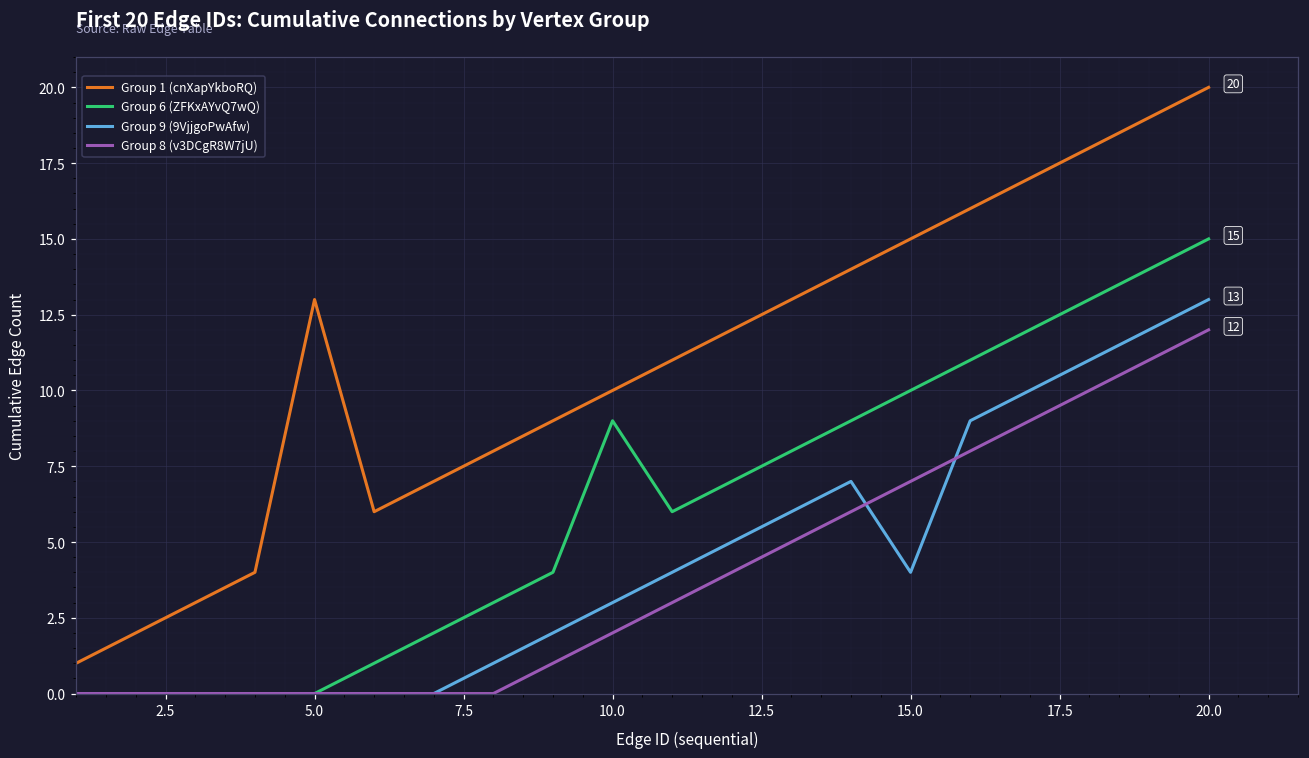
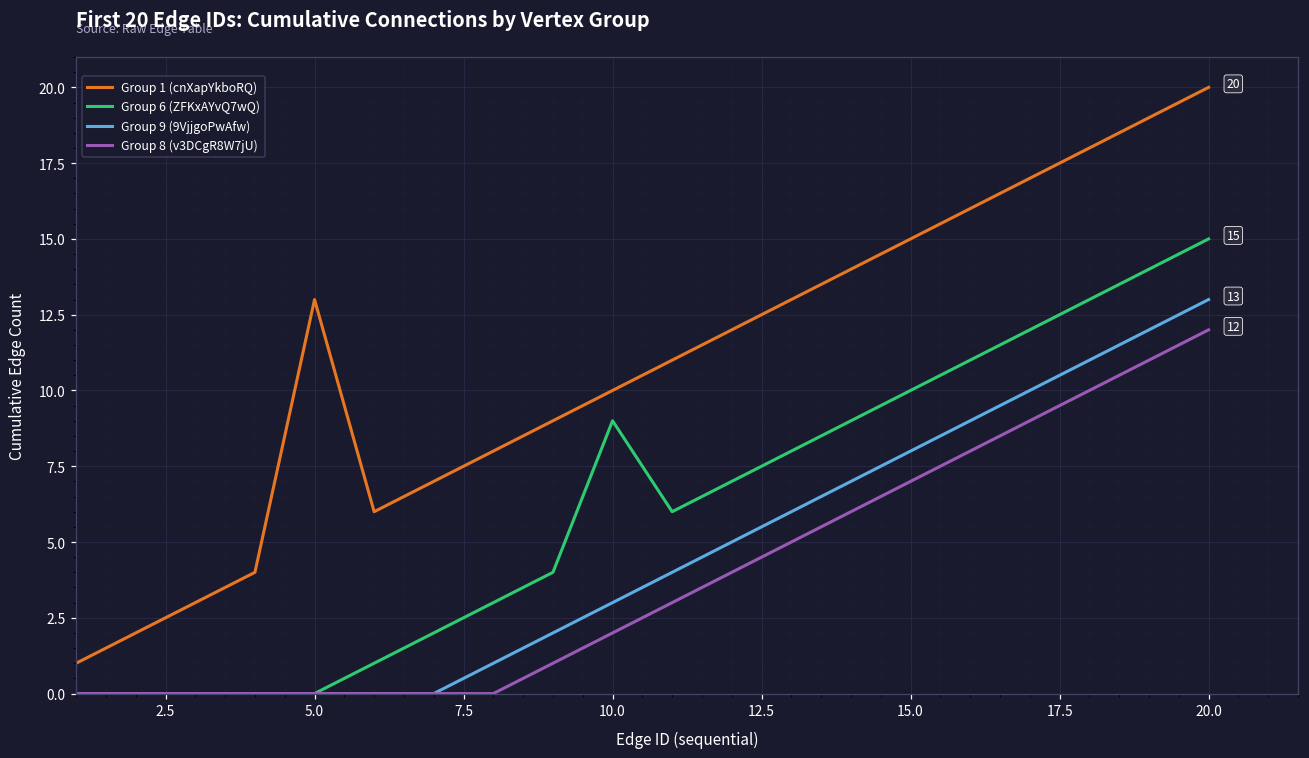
  {
    "Group 1 (cnXapYkboRQ)": {
      "5.0": 13,
      "10.0": 10,
      "15.0": 15
    },
    "Group 6 (ZFKxAYvQ7wQ)": {
      "10.0": 9,
      "15.0": 10
    },
    "Group 9 (9VjjgoPwAfw)": {
      "10.0": 3,
-     "15.0": 4
+     "15.0": 8
    },
    "Group 8 (v3DCgR8W7jU)": {
      "10.0": 2,
      "15.0": 7
    }
  }
